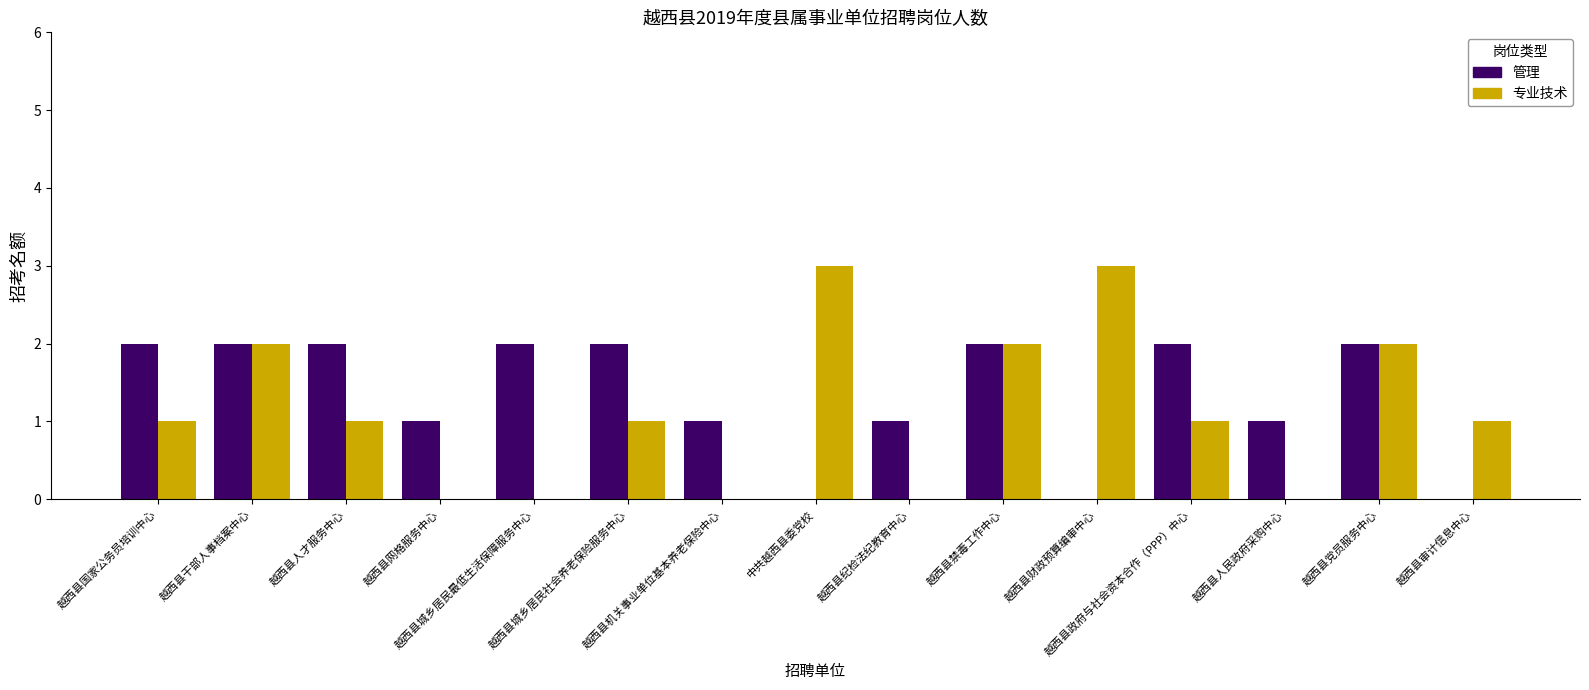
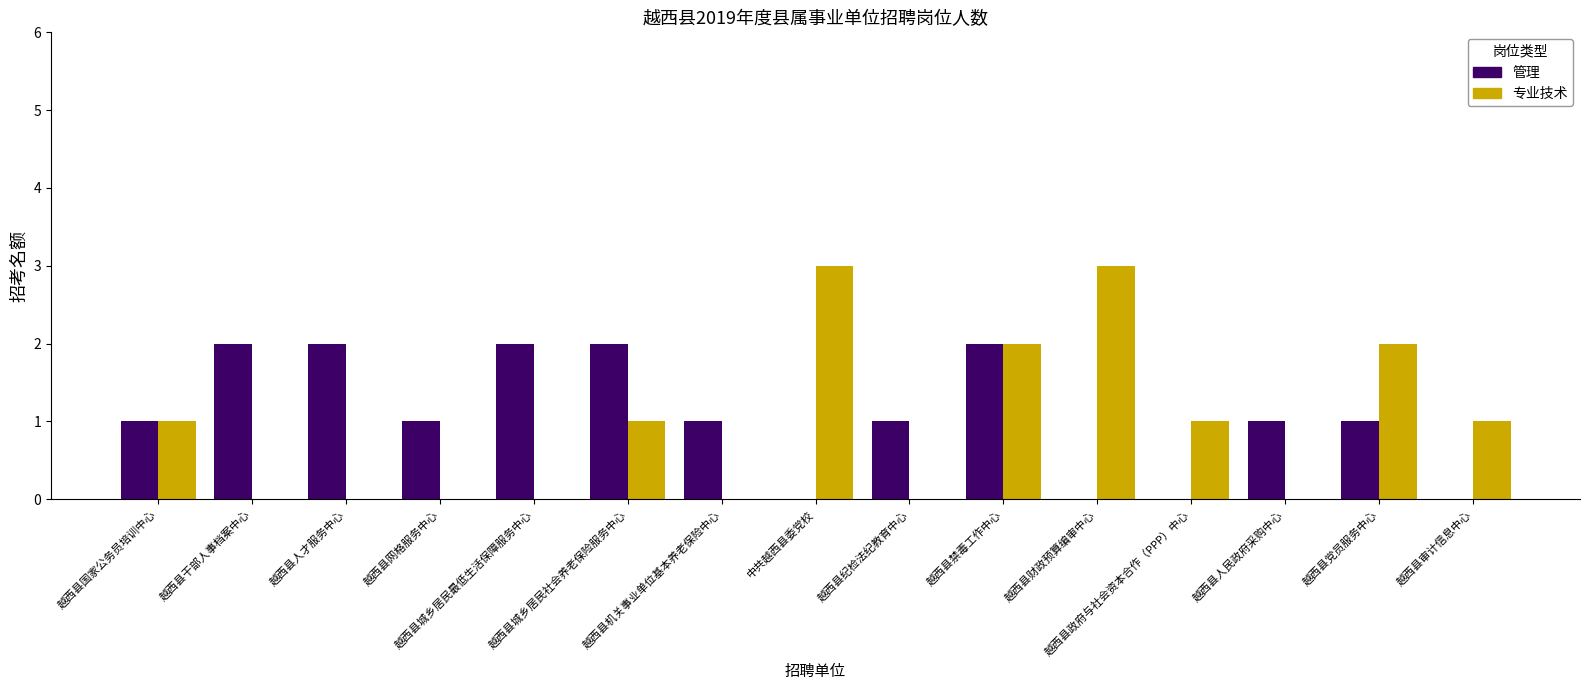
  {
    "管理": {
-     "越西县国家公务员培训中心": 2,
+     "越西县国家公务员培训中心": 1,
      "越西县干部人事档案中心": 2,
      "越西县人才服务中心": 2,
      "越西县网格服务中心": 1,
      "越西县城乡居民最低生活保障服务中心": 2,
      "越西县城乡居民社会养老保险服务中心": 2,
      "越西县机关事业单位基本养老保险中心": 1,
      "中共越西县委党校": 0,
      "越西县纪检法纪教育中心": 1,
      "越西县禁毒工作中心": 2,
      "越西县财政预算编审中心": 0,
-     "越西县政府与社会资本合作（PPP）中心": 2,
+     "越西县政府与社会资本合作（PPP）中心": 0,
      "越西县人民政府采购中心": 1,
-     "越西县党员服务中心": 2,
+     "越西县党员服务中心": 1,
      "越西县审计信息中心": 0
    },
    "专业技术": {
      "越西县国家公务员培训中心": 1,
-     "越西县干部人事档案中心": 2,
-     "越西县人才服务中心": 1,
+     "越西县干部人事档案中心": 0,
+     "越西县人才服务中心": 0,
      "越西县网格服务中心": 0,
      "越西县城乡居民最低生活保障服务中心": 0,
      "越西县城乡居民社会养老保险服务中心": 1,
      "越西县机关事业单位基本养老保险中心": 0,
      "中共越西县委党校": 3,
      "越西县纪检法纪教育中心": 0,
      "越西县禁毒工作中心": 2,
      "越西县财政预算编审中心": 3,
      "越西县政府与社会资本合作（PPP）中心": 1,
      "越西县人民政府采购中心": 0,
      "越西县党员服务中心": 2,
      "越西县审计信息中心": 1
    }
  }
